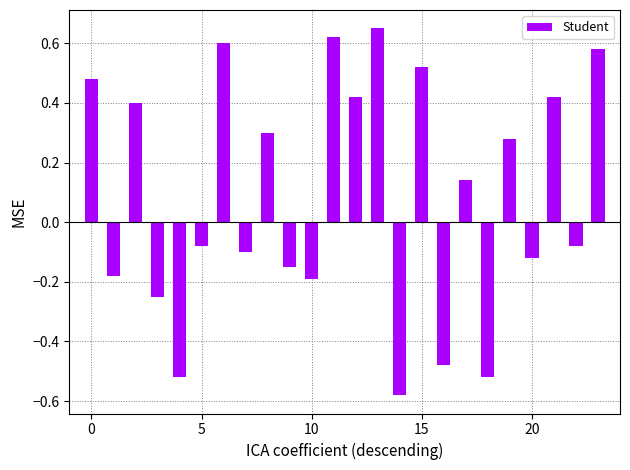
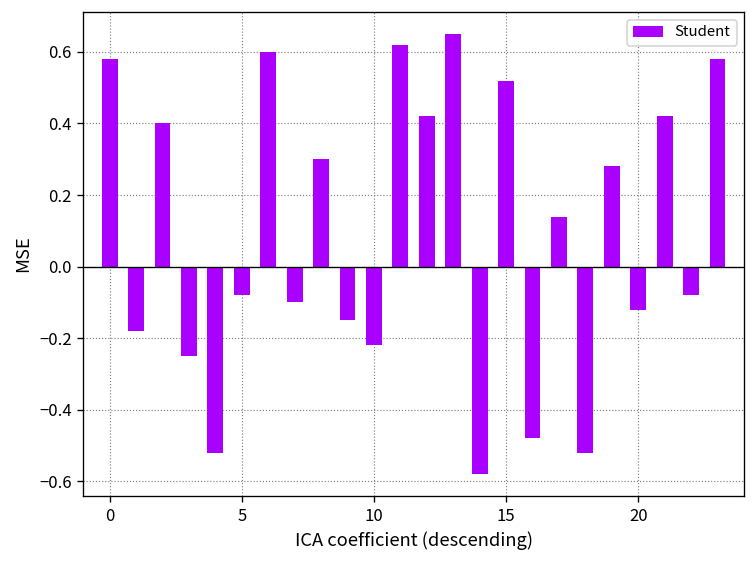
  {
-   "0": 0.48,
+   "0": 0.58,
    "5": -0.08,
-   "10": -0.19,
+   "10": -0.22,
    "15": 0.52,
    "20": -0.12
  }
